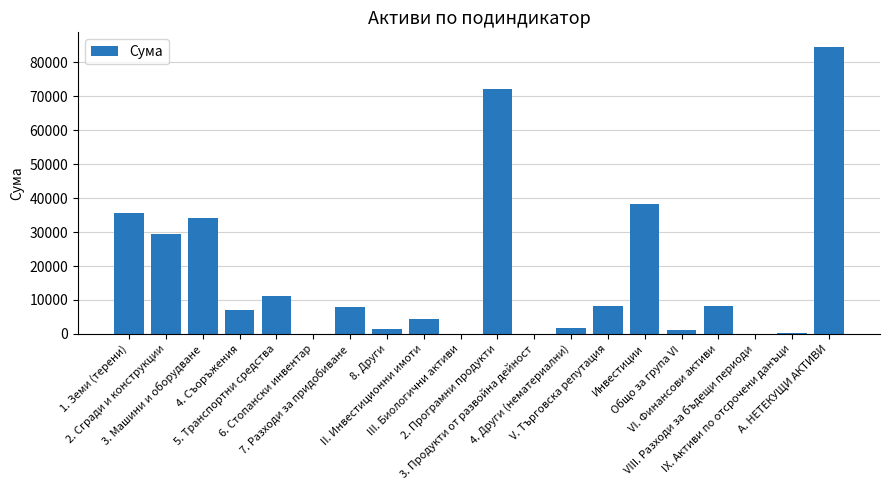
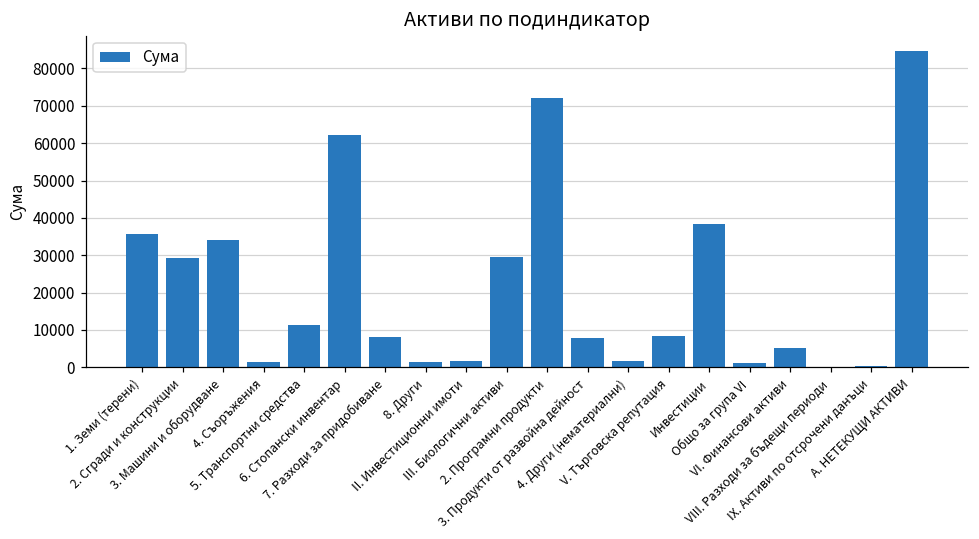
  {
    "1. Земи (терени)": 36000,
    "2. Сгради и конструкции": 29000,
    "3. Машини и оборудване": 34000,
-   "4. Съоръжения": 7000,
+   "4. Съоръжения": 1000,
    "5. Транспортни средства": 11000,
-   "6. Стопански инвентар": 0,
+   "6. Стопански инвентар": 62000,
    "7. Разходи за придобиване": 8000,
    "8. Други": 2000,
-   "II. Инвестиционни имоти": 4000,
-   "III. Биологични активи": 0,
+   "II. Инвестиционни имоти": 2000,
+   "III. Биологични активи": 30000,
    "2. Програмни продукти": 72000,
-   "3. Продукти от развойна дейност": 0,
+   "3. Продукти от развойна дейност": 8000,
    "4. Други (нематериални)": 2000,
    "V. Търговска репутация": 8000,
    "Инвестиции": 38000,
    "Общо за група VI": 1000,
-   "VI. Финансови активи": 8000,
+   "VI. Финансови активи": 5000,
    "VIII. Разходи за бъдещи периоди": 0,
    "А. НЕТЕКУЩИ АКТИВИ": 85000
  }
